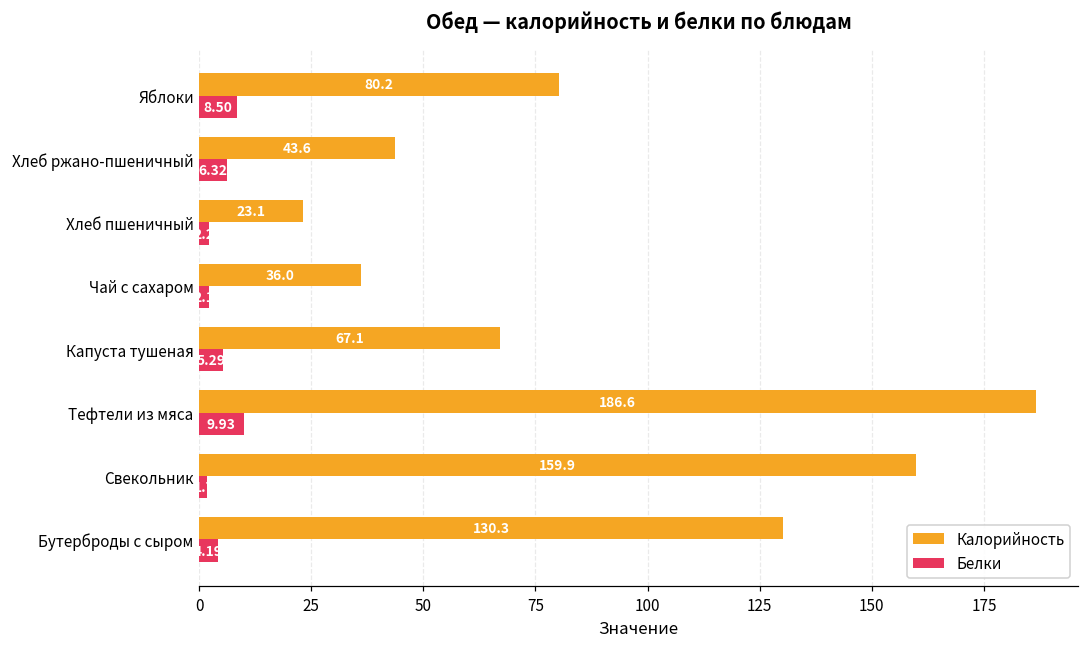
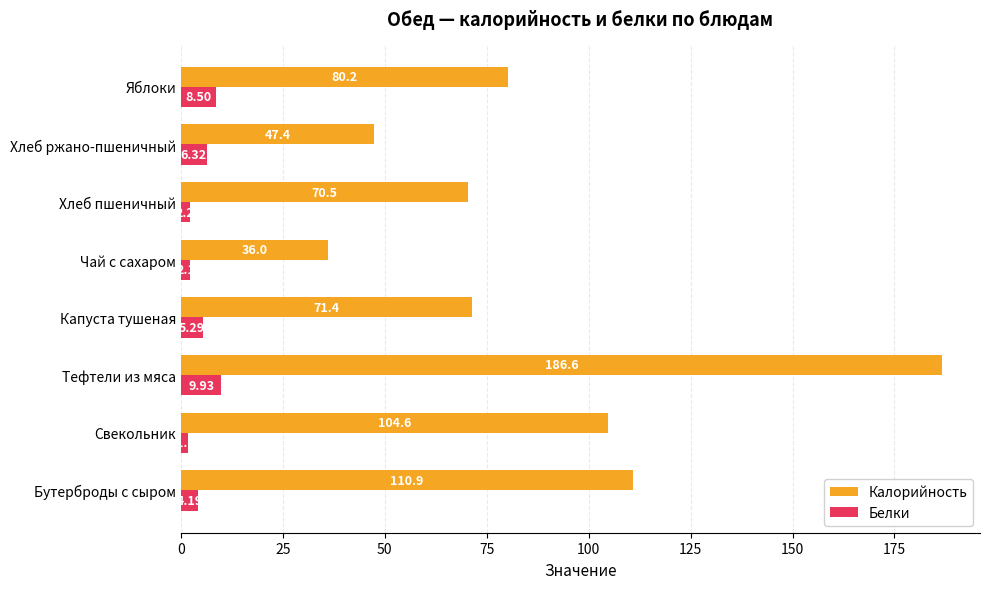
  {
    "Калорийность": {
      "Яблоки": 80.2,
-     "Хлеб ржано-пшеничный": 43.6,
-     "Хлеб пшеничный": 23.1,
+     "Хлеб ржано-пшеничный": 47.4,
+     "Хлеб пшеничный": 70.5,
      "Чай с сахаром": 36.0,
-     "Капуста тушеная": 67.1,
+     "Капуста тушеная": 71.4,
      "Тефтели из мяса": 186.6,
-     "Свекольник": 159.9,
-     "Бутерброды с сыром": 130.3
+     "Свекольник": 104.6,
+     "Бутерброды с сыром": 110.9
    },
    "Белки": {
      "Яблоки": 8.50,
      "Хлеб ржано-пшеничный": 6.32,
      "Капуста тушеная": 5.29,
      "Тефтели из мяса": 9.93,
      "Бутерброды с сыром": 4.19
    }
  }
